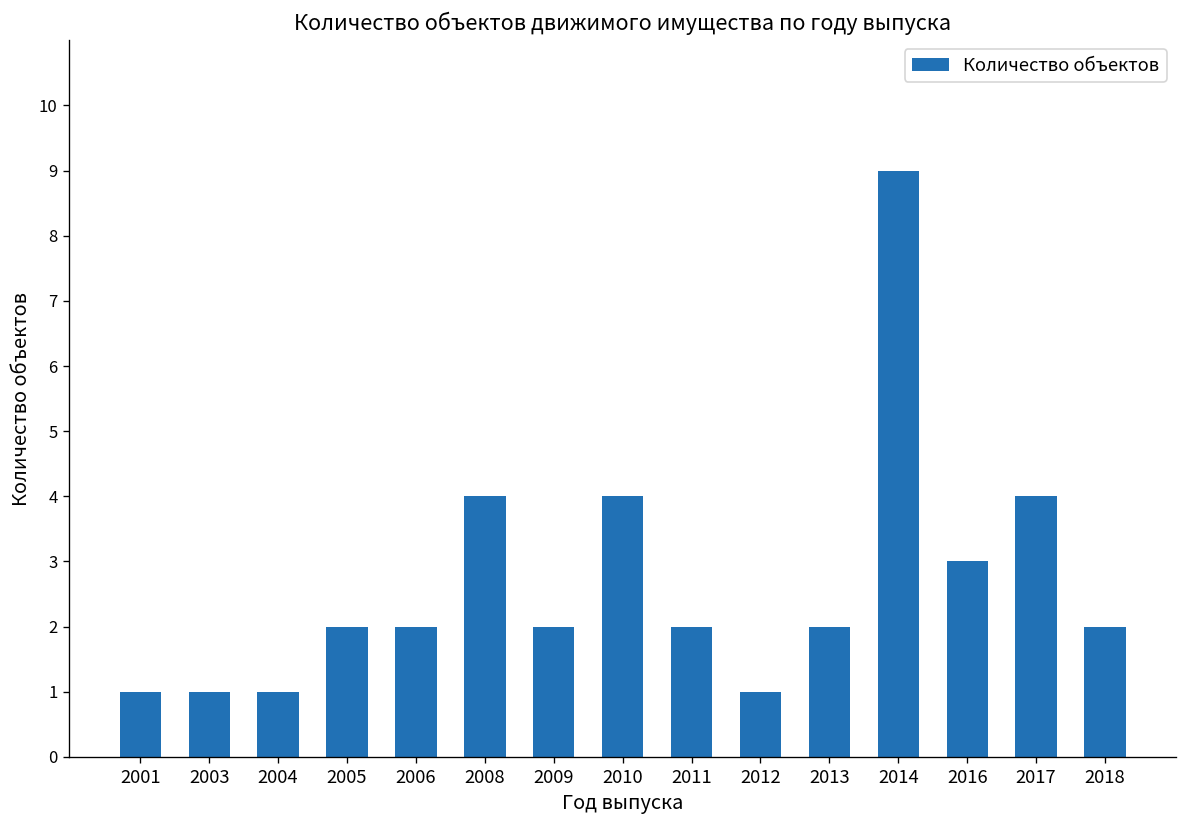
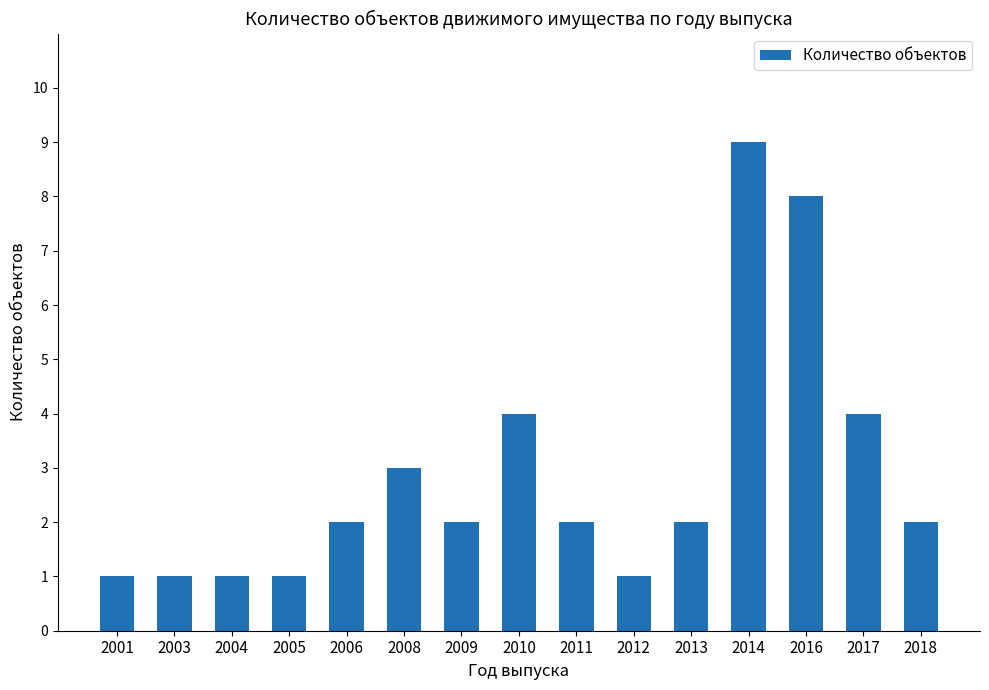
  {
    "2001": 1,
    "2003": 1,
    "2004": 1,
-   "2005": 2,
+   "2005": 1,
    "2006": 2,
-   "2008": 4,
+   "2008": 3,
    "2009": 2,
    "2010": 4,
    "2011": 2,
    "2012": 1,
    "2013": 2,
    "2014": 9,
-   "2016": 3,
+   "2016": 8,
    "2017": 4,
    "2018": 2
  }
